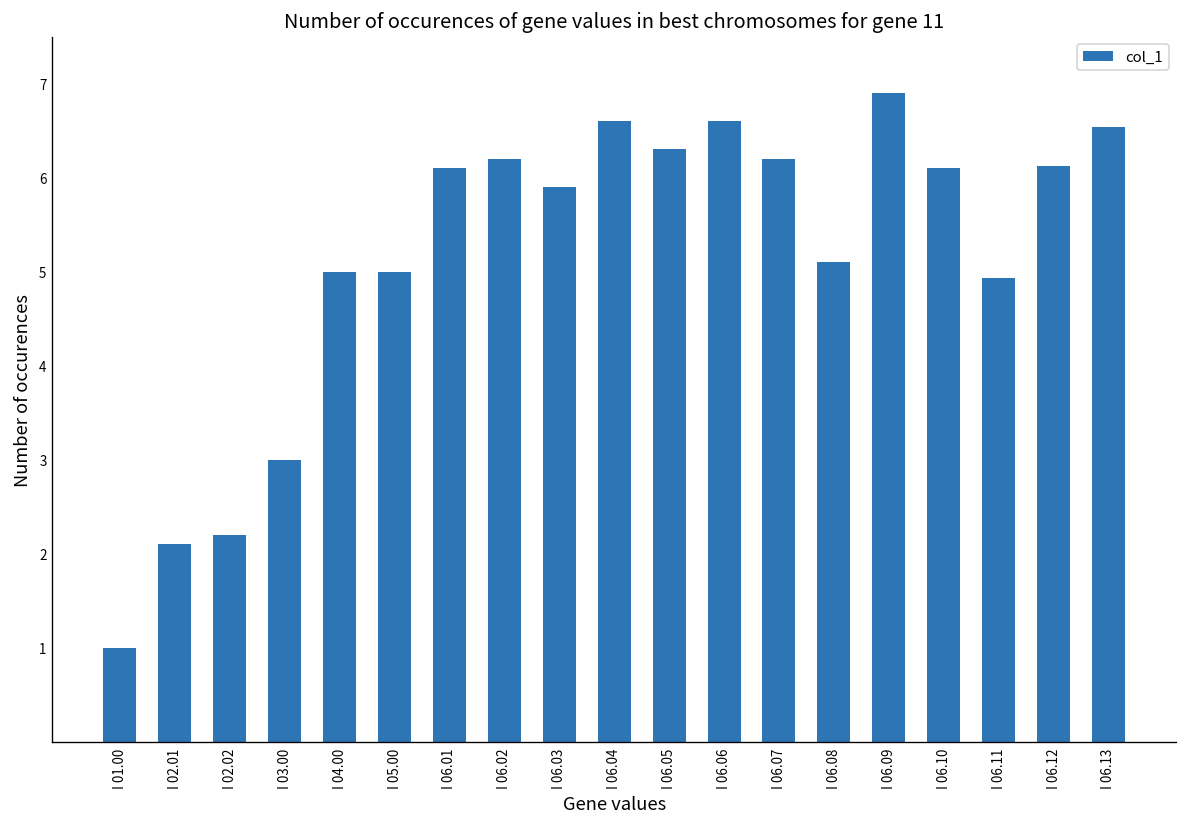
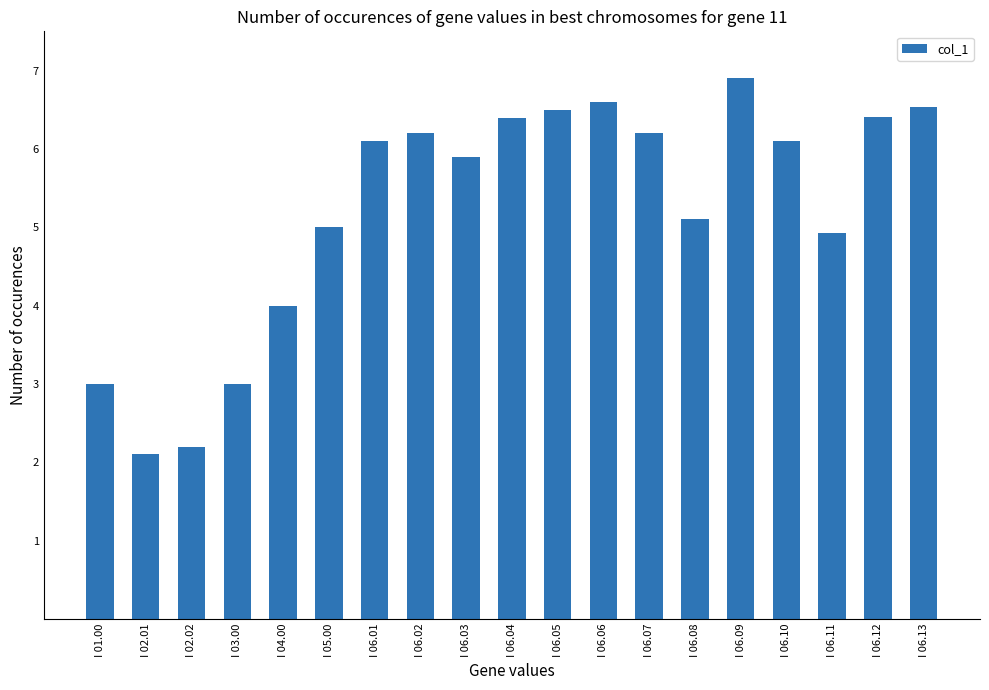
  {
-   "I 01.00": 1,
+   "I 01.00": 3,
    "I 02.01": 2.1,
    "I 02.02": 2.2,
    "I 03.00": 3.0,
-   "I 04.00": 5,
+   "I 04.00": 4,
    "I 05.00": 5.0,
    "I 06.01": 6.1,
    "I 06.02": 6.2,
    "I 06.03": 5.9,
-   "I 06.04": 6.6,
-   "I 06.05": 6.3,
+   "I 06.04": 6.4,
+   "I 06.05": 6.5,
    "I 06.06": 6.6,
    "I 06.07": 6.2,
    "I 06.08": 5.1,
    "I 06.09": 6.9,
    "I 06.10": 6.1,
    "I 06.11": 4.9,
-   "I 06.12": 6.1,
+   "I 06.12": 6.4,
    "I 06.13": 6.5
  }
